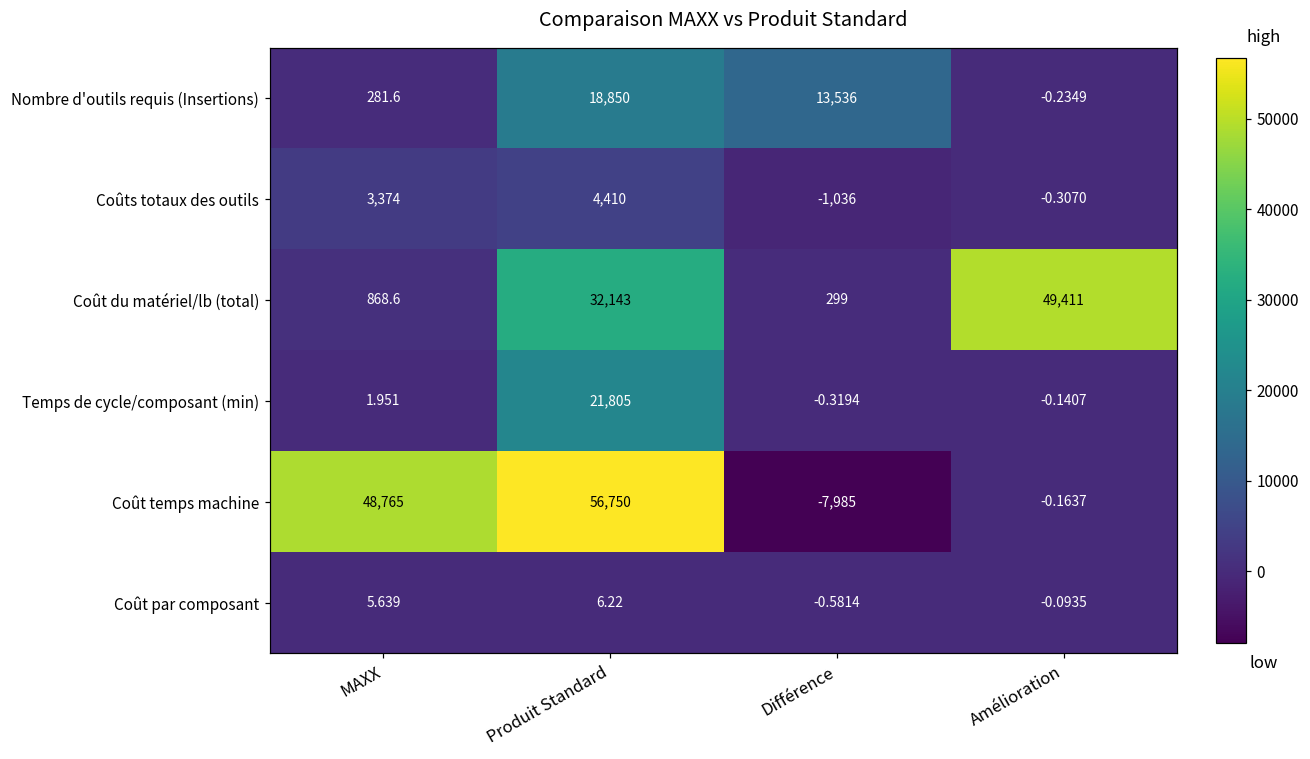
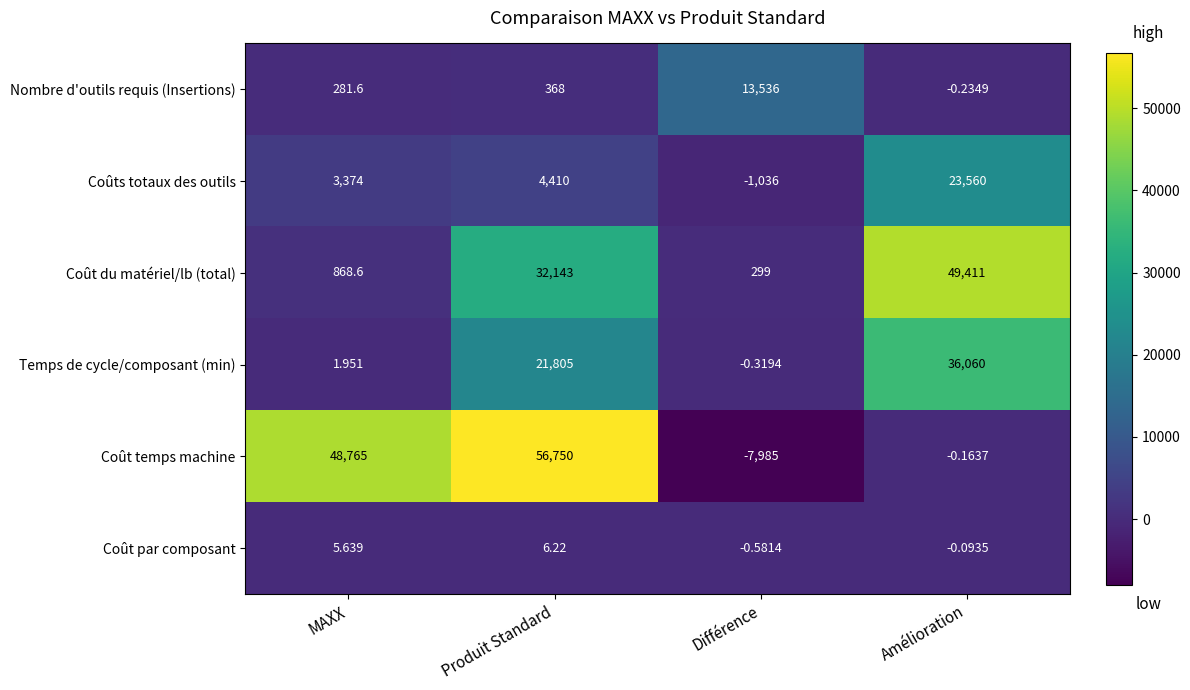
  {
    "Nombre d'outils requis (Insertions)": {
      "MAXX": "281.6",
-     "Produit Standard": "18,850",
+     "Produit Standard": "368",
      "Différence": "13,536",
      "Amélioration": "-0.2349"
    },
    "Coûts totaux des outils": {
      "MAXX": "3,374",
      "Produit Standard": "4,410",
      "Différence": "-1,036",
-     "Amélioration": "-0.3070"
+     "Amélioration": "23,560"
    },
    "Coût du matériel/lb (total)": {
      "MAXX": "868.6",
      "Produit Standard": "32,143",
      "Différence": "299",
      "Amélioration": "49,411"
    },
    "Temps de cycle/composant (min)": {
      "MAXX": "1.951",
      "Produit Standard": "21,805",
      "Différence": "-0.3194",
-     "Amélioration": "-0.1407"
+     "Amélioration": "36,060"
    },
    "Coût temps machine": {
      "MAXX": "48,765",
      "Produit Standard": "56,750",
      "Différence": "-7,985",
      "Amélioration": "-0.1637"
    },
    "Coût par composant": {
      "MAXX": "5.639",
      "Produit Standard": "6.22",
      "Différence": "-0.5814",
      "Amélioration": "-0.0935"
    }
  }
